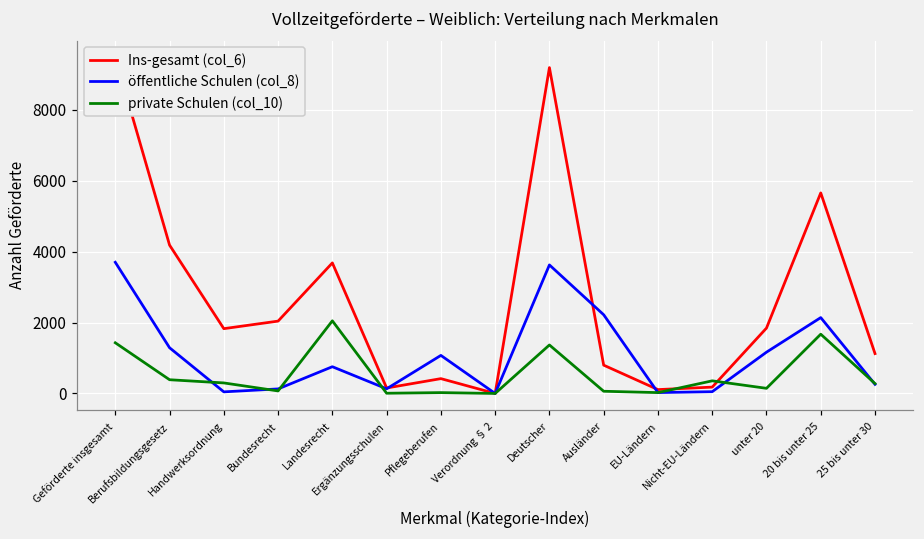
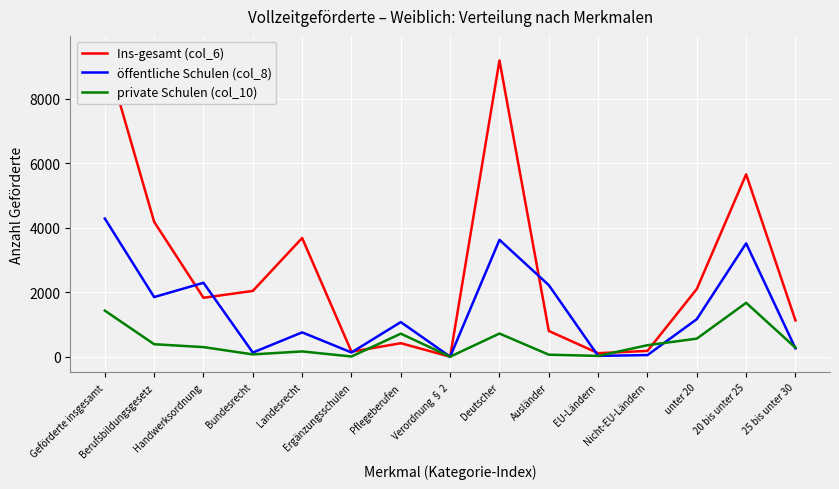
  {
    "Ins-gesamt (col_6)": {
      "Berufsbildungsgesetz": 4200,
      "Handwerksordnung": 1800,
      "Bundesrecht": 2000,
      "Landesrecht": 3700,
      "Pflegeberufen": 400,
      "Deutscher": 9200,
      "Ausländer": 800,
      "EU-Ländern": 100,
      "Nicht-EU-Ländern": 200,
-     "unter 20": 1800,
+     "unter 20": 2100,
      "20 bis unter 25": 5700,
      "25 bis unter 30": 1100
    },
    "öffentliche Schulen (col_8)": {
-     "Geförderte insgesamt": 3700,
-     "Berufsbildungsgesetz": 1300,
-     "Handwerksordnung": 0,
+     "Geförderte insgesamt": 4300,
+     "Berufsbildungsgesetz": 1800,
+     "Handwerksordnung": 2300,
      "Landesrecht": 800,
      "Pflegeberufen": 1100,
      "Deutscher": 3600,
      "Ausländer": 2200,
      "Nicht-EU-Ländern": 100,
      "unter 20": 1200,
-     "20 bis unter 25": 2100
+     "20 bis unter 25": 3500
    },
    "private Schulen (col_10)": {
      "Geförderte insgesamt": 1400,
      "Berufsbildungsgesetz": 400,
      "Handwerksordnung": 300,
-     "Landesrecht": 2000,
+     "Landesrecht": 200,
      "Ergänzungsschulen": 0,
-     "Pflegeberufen": 0,
-     "Deutscher": 1400,
+     "Pflegeberufen": 700,
+     "Deutscher": 700,
      "Ausländer": 100,
      "Nicht-EU-Ländern": 400,
-     "unter 20": 100,
+     "unter 20": 600,
      "20 bis unter 25": 1700
    }
  }
